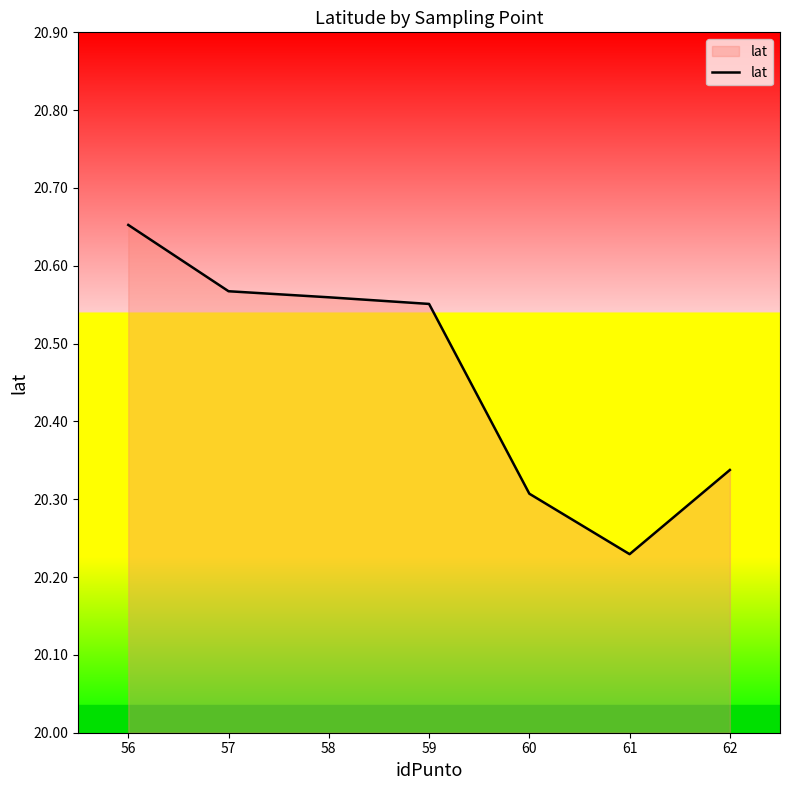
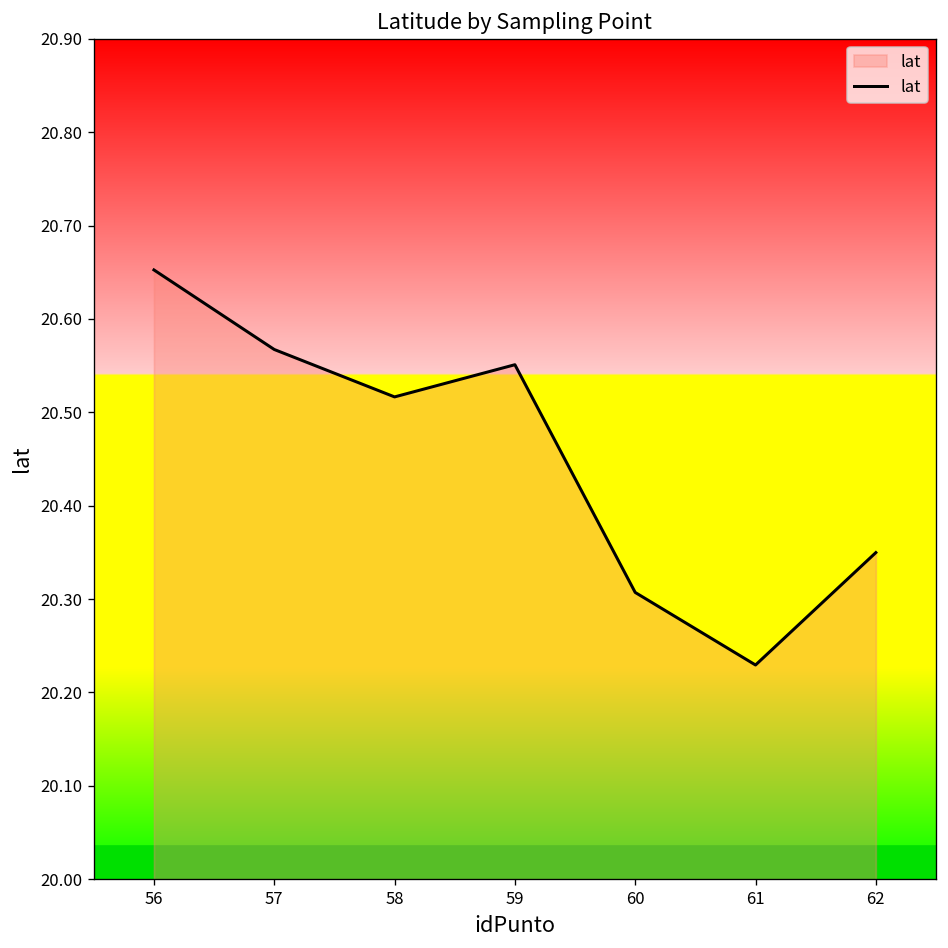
  {
    "56": 20.65,
    "57": 20.57,
-   "58": 20.56,
+   "58": 20.52,
    "59": 20.55,
    "60": 20.31,
    "61": 20.23,
-   "62": 20.34
+   "62": 20.35
  }
